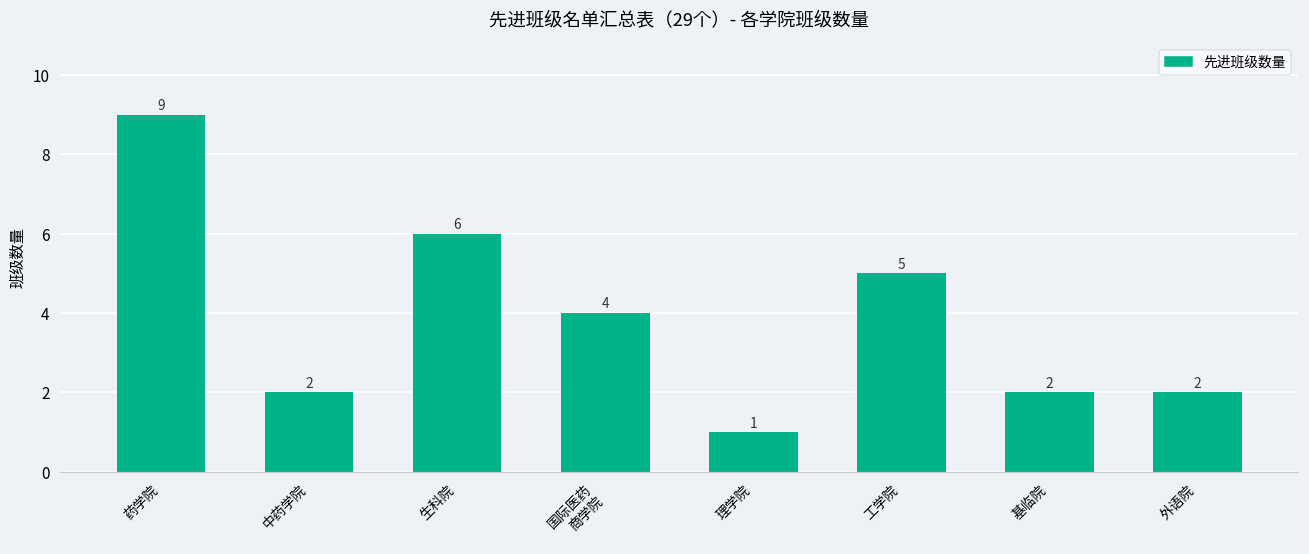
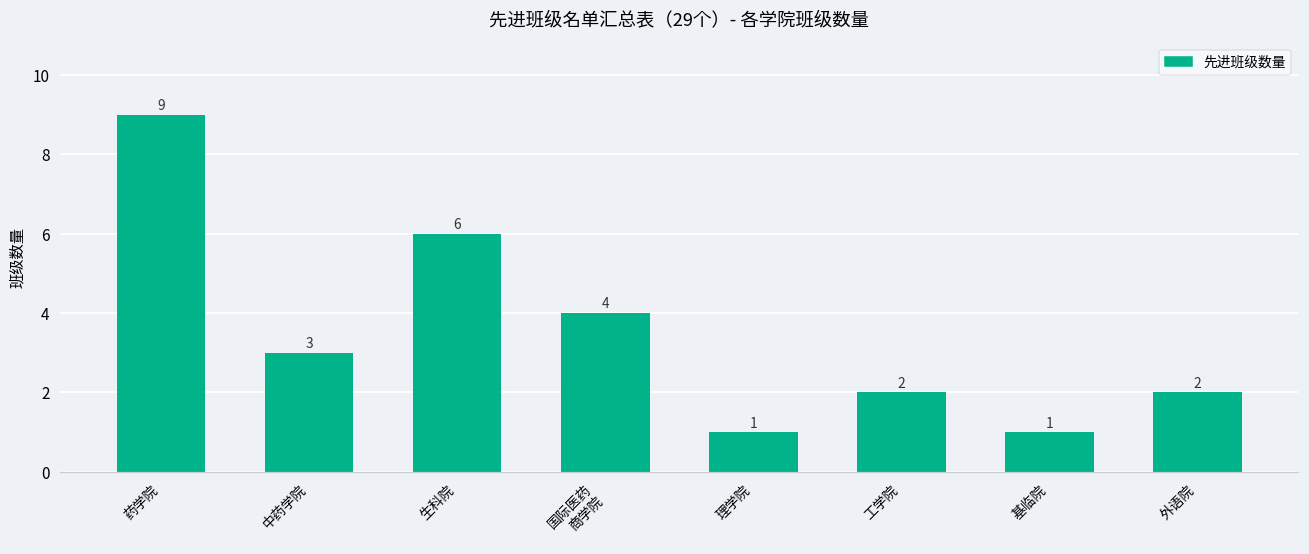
  {
    "药学院": 9,
-   "中药学院": 2,
+   "中药学院": 3,
    "生科院": 6,
    "国际医药 商学院": 4,
    "理学院": 1,
-   "工学院": 5,
-   "基临院": 2,
+   "工学院": 2,
+   "基临院": 1,
    "外语院": 2
  }
